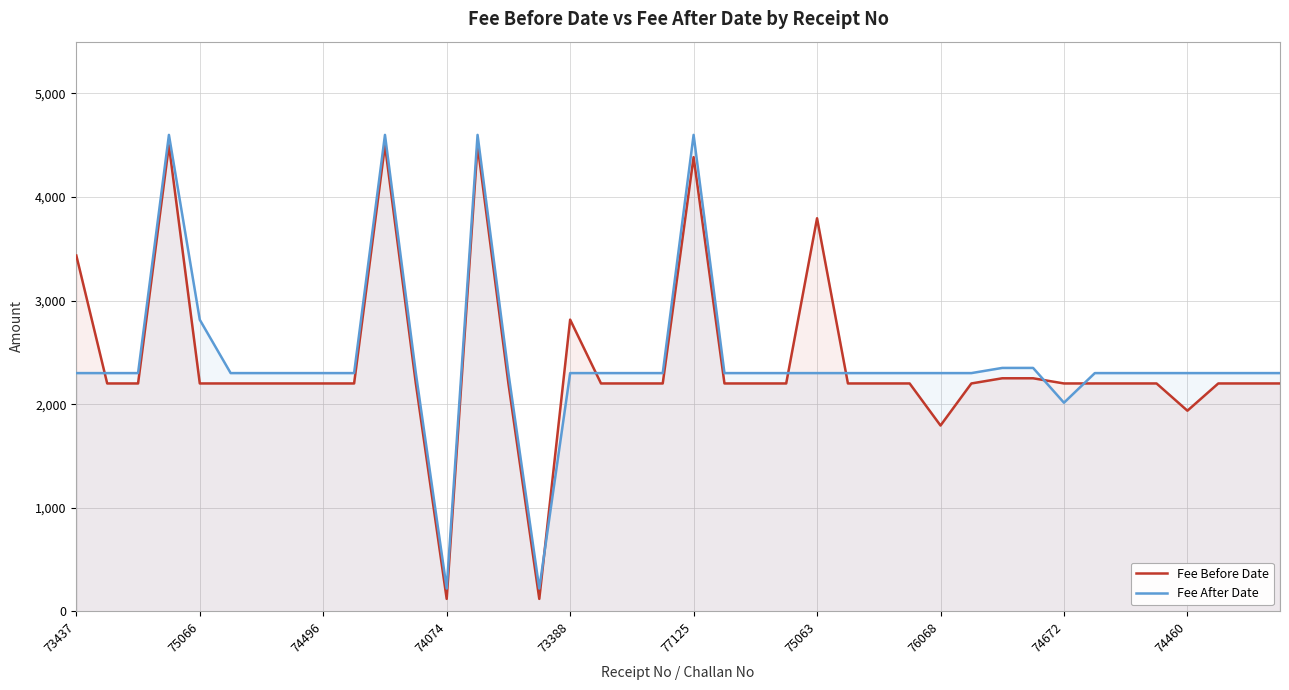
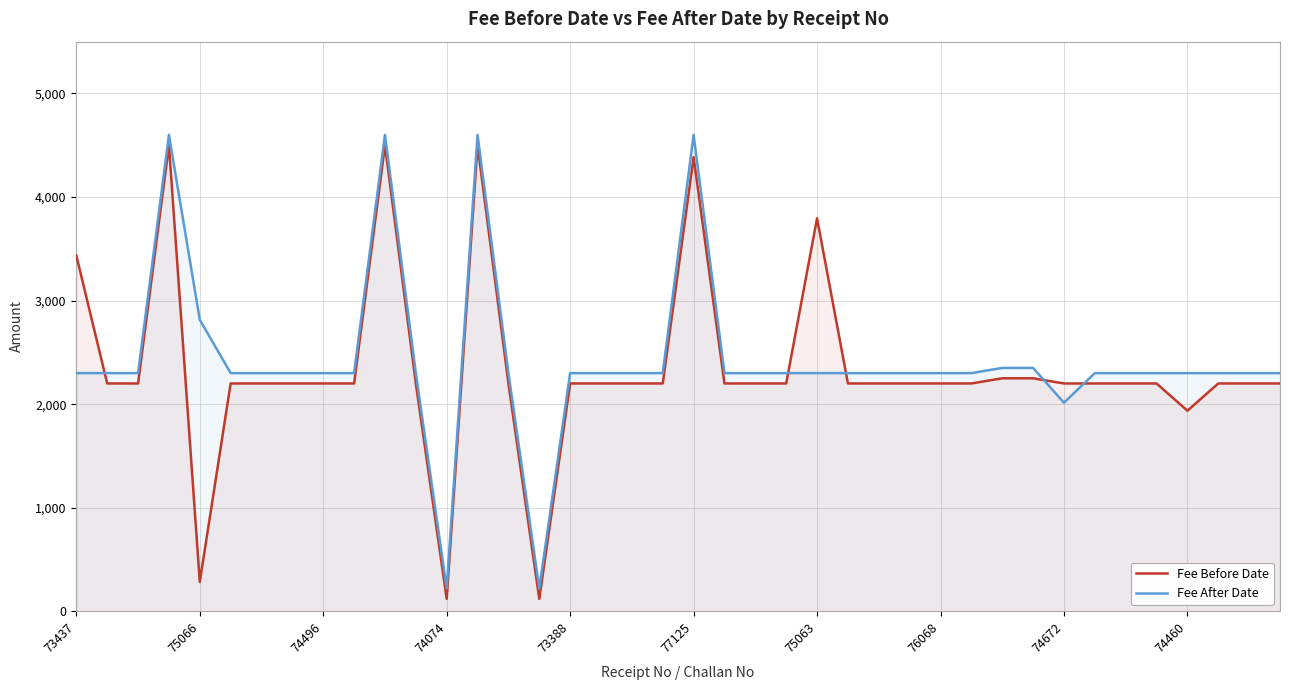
  {
    "Fee Before Date": {
      "73437": "3,440",
-     "75066": "2,200",
+     "75066": "280",
      "74496": "2,200",
      "74074": "120",
-     "73388": "2,820",
+     "73388": "2,200",
      "77125": "4,390",
      "75063": "3,800",
-     "76068": "1,790",
+     "76068": "2,200",
      "74672": "2,200",
      "74460": "1,940"
    },
    "Fee After Date": {
      "73437": "2,300",
      "75066": "2,820",
      "74496": "2,300",
      "74074": "220",
      "73388": "2,300",
      "77125": "4,600",
      "75063": "2,300",
      "76068": "2,300",
      "74672": "2,010",
      "74460": "2,300"
    }
  }
